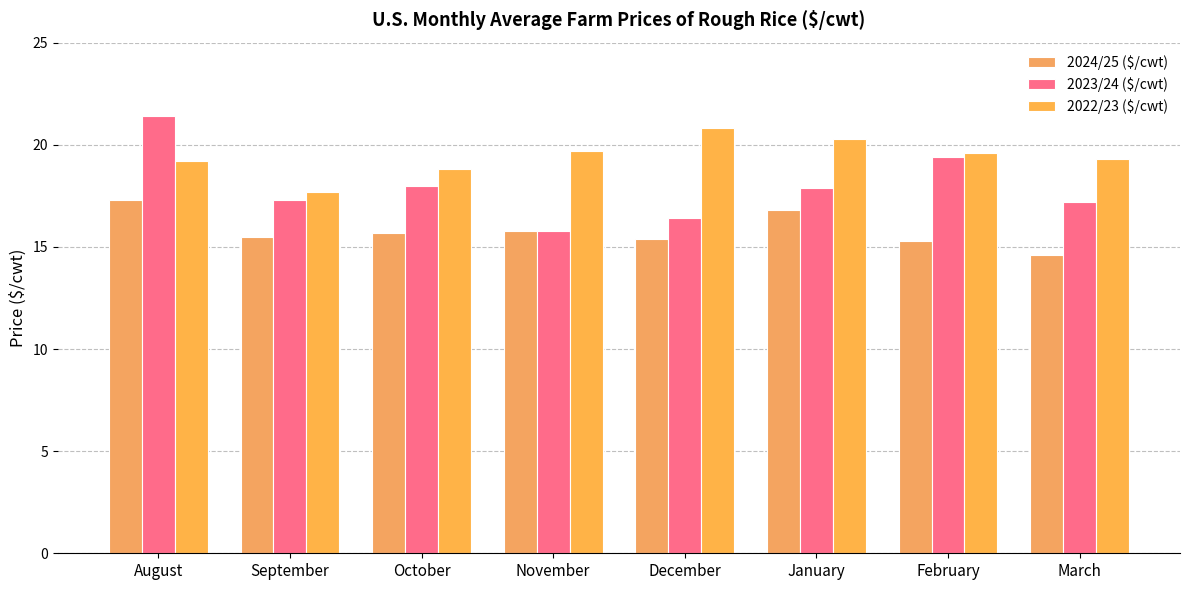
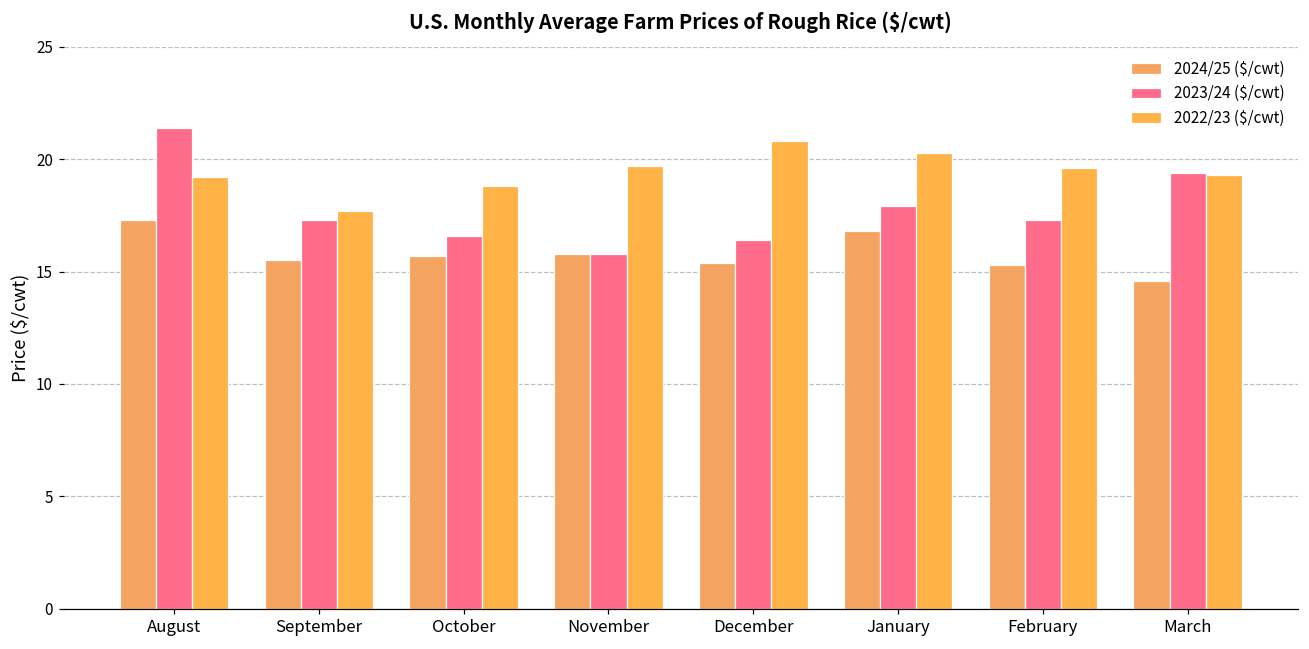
  {
    "2023/24 ($/cwt)": {
      "August": 21.4,
      "September": 17.3,
-     "October": 18.0,
+     "October": 16.6,
      "November": 15.8,
      "December": 16.4,
      "January": 17.9,
-     "February": 19.4,
-     "March": 17.2
+     "February": 17.3,
+     "March": 19.4
    }
  }
